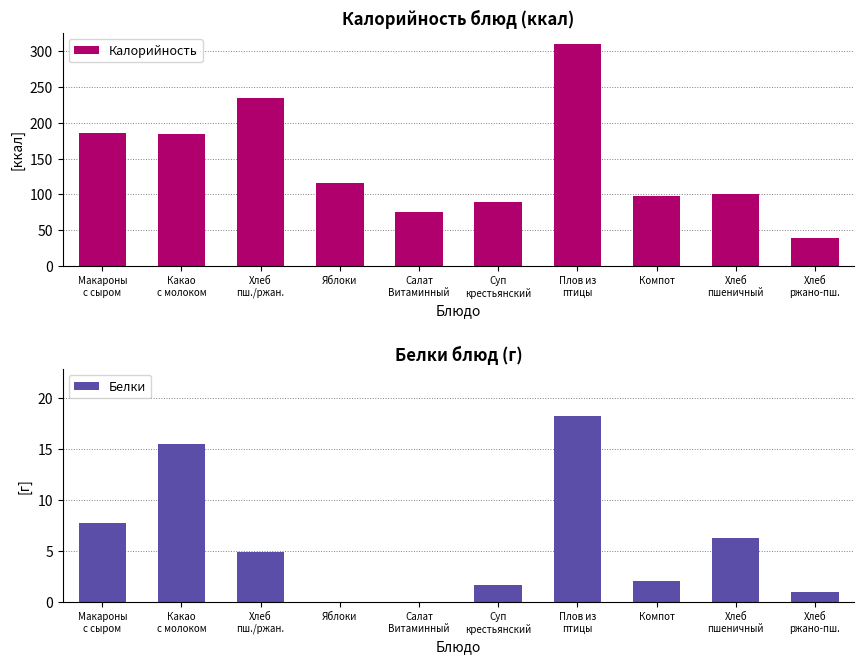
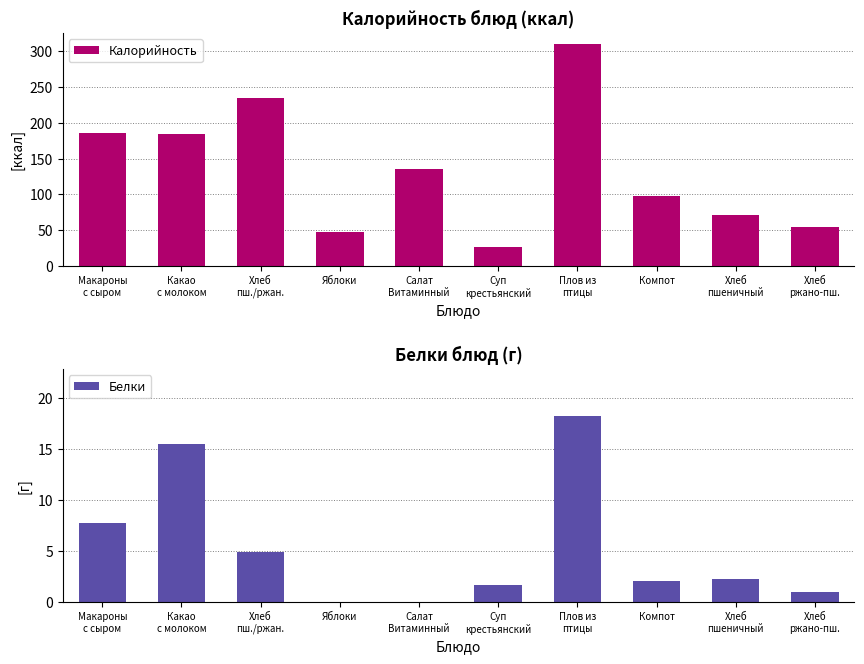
  {
    "Калорийность блюд (ккал)": {
      "Макароны с сыром": 190,
      "Какао с молоком": 180,
      "Хлеб пш./ржан.": 230,
-     "Яблоки": 120,
-     "Салат Витаминный": 80,
-     "Суп крестьянский": 90,
+     "Яблоки": 50,
+     "Салат Витаминный": 140,
+     "Суп крестьянский": 30,
      "Плов из птицы": 310,
      "Компот": 100,
-     "Хлеб пшеничный": 100,
-     "Хлеб ржано-пш.": 40
+     "Хлеб пшеничный": 70,
+     "Хлеб ржано-пш.": 50
    },
    "Белки блюд (г)": {
      "Макароны с сыром": 7.8,
      "Какао с молоком": 15.5,
      "Хлеб пш./ржан.": 4.9,
      "Яблоки": 0.0,
      "Салат Витаминный": 0.0,
      "Суп крестьянский": 1.7,
      "Плов из птицы": 18.3,
      "Компот": 2.1,
-     "Хлеб пшеничный": 6.3,
+     "Хлеб пшеничный": 2.3,
      "Хлеб ржано-пш.": 1.0
    }
  }
